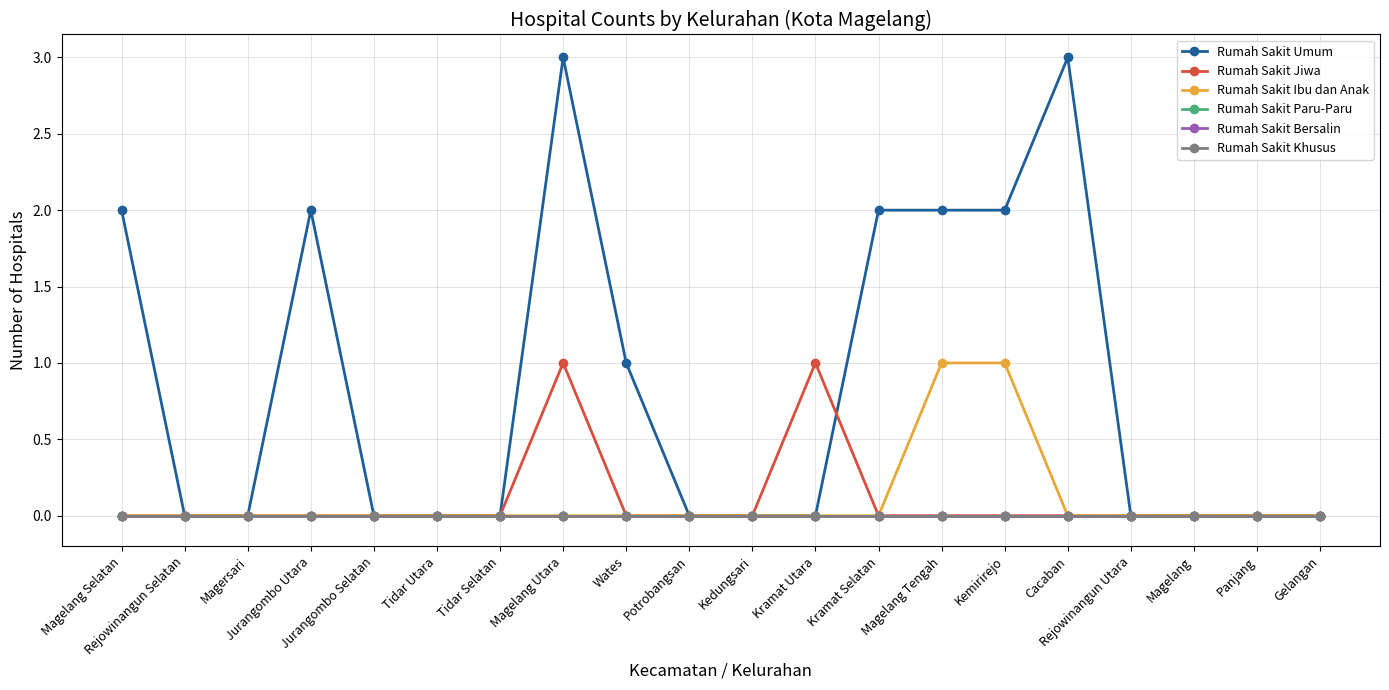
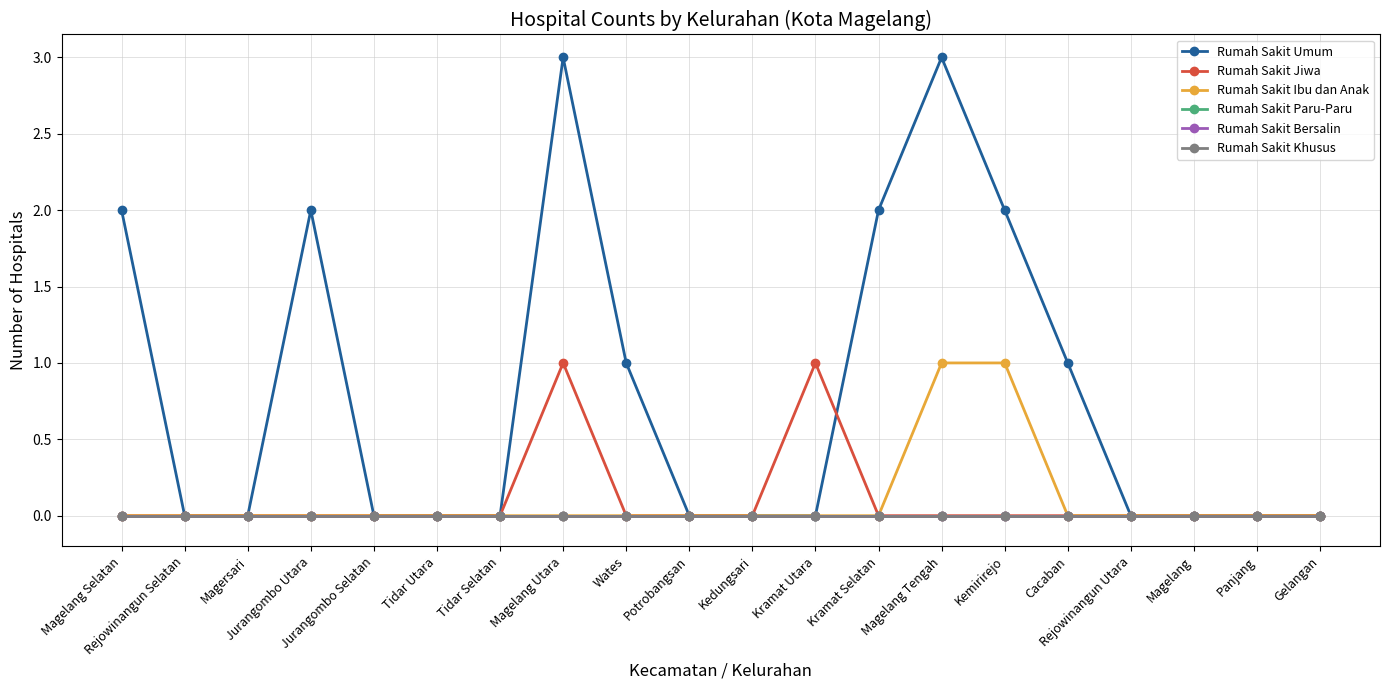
  {
    "Rumah Sakit Umum": {
      "Magelang Selatan": 2,
      "Jurangombo Utara": 2,
      "Magelang Utara": 3,
      "Wates": 1,
      "Kramat Selatan": 2,
-     "Magelang Tengah": 2,
+     "Magelang Tengah": 3,
      "Kemirirejo": 2,
-     "Cacaban": 3
+     "Cacaban": 1
    },
    "Rumah Sakit Jiwa": {
      "Magelang Utara": 1,
      "Kramat Utara": 1
    },
    "Rumah Sakit Ibu dan Anak": {
      "Magelang Tengah": 1,
      "Kemirirejo": 1
    }
  }
